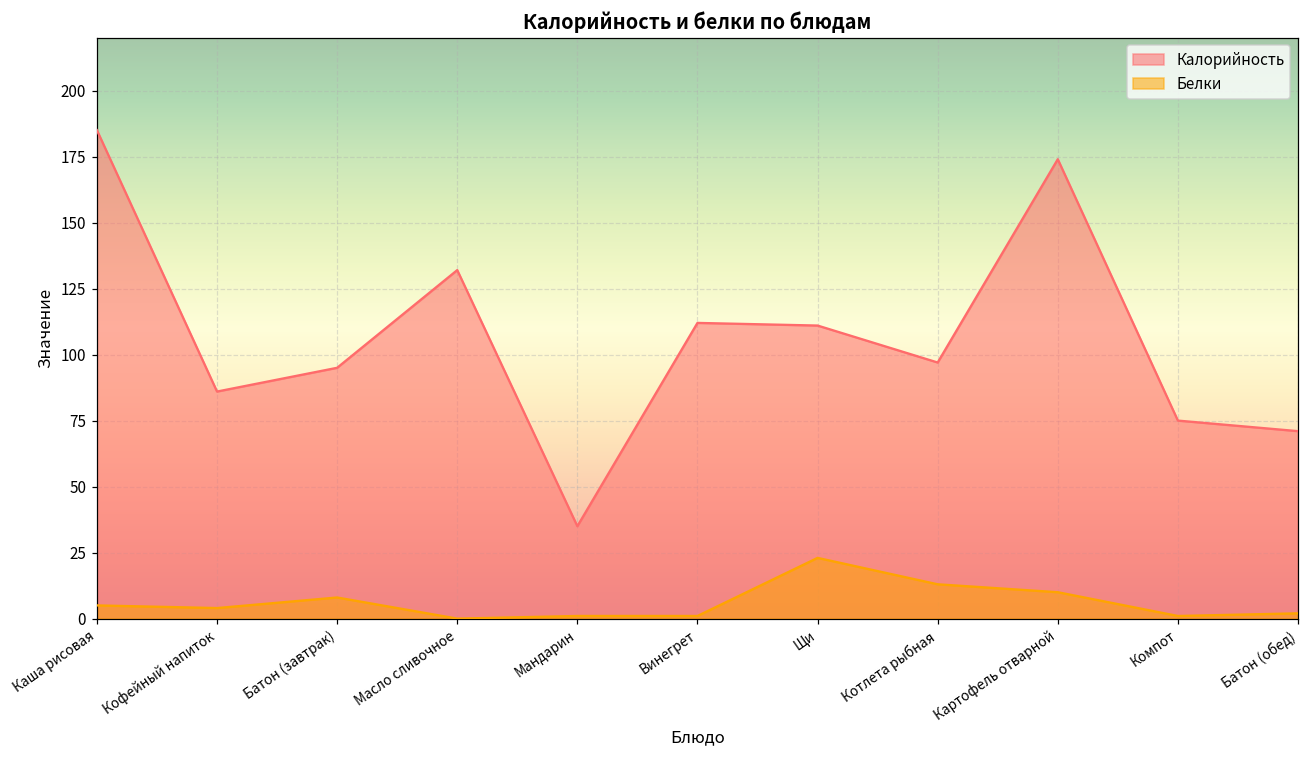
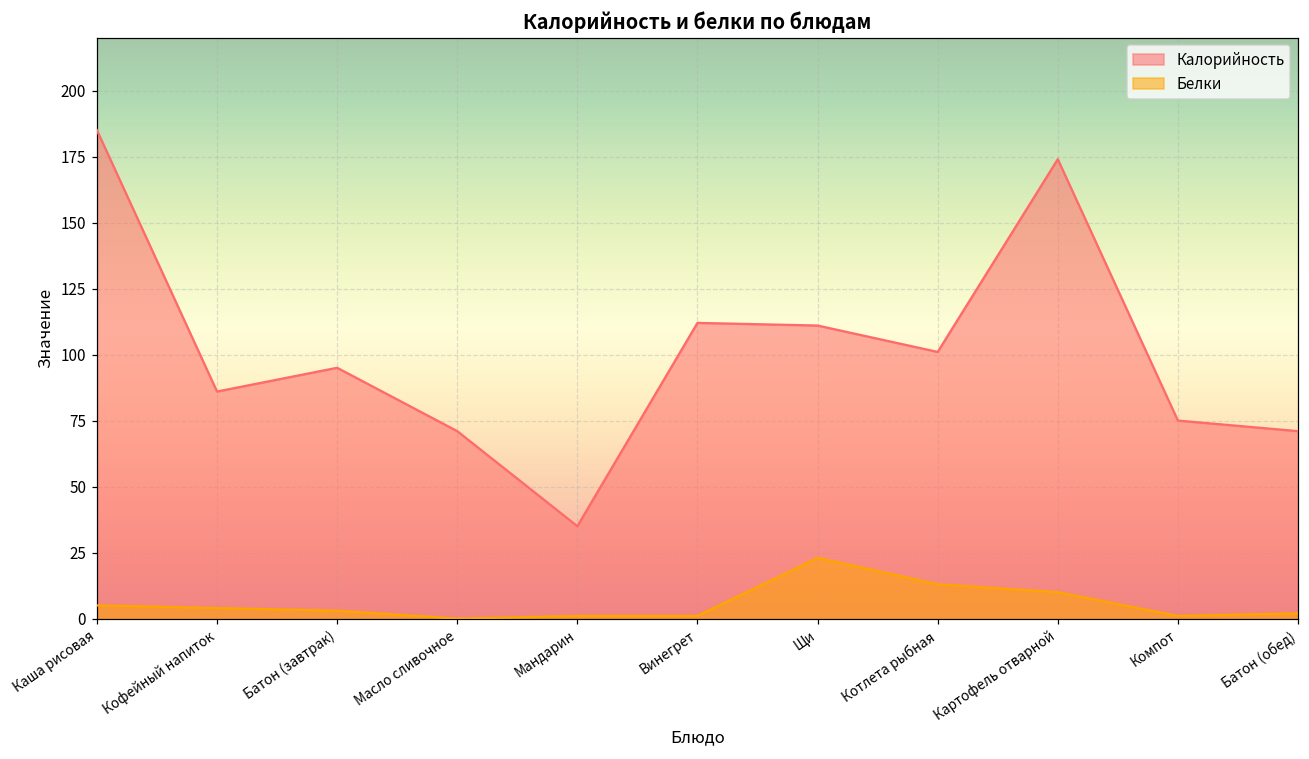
  {
    "Калорийность": {
      "Каша рисовая": 185,
      "Кофейный напиток": 86,
      "Батон (завтрак)": 95,
-     "Масло сливочное": 132,
+     "Масло сливочное": 71,
      "Мандарин": 35,
      "Винегрет": 112,
      "Щи": 111,
-     "Котлета рыбная": 97,
+     "Котлета рыбная": 101,
      "Картофель отварной": 174,
      "Компот": 75,
      "Батон (обед)": 71
    },
    "Белки": {
      "Каша рисовая": 5,
      "Кофейный напиток": 4,
-     "Батон (завтрак)": 8,
+     "Батон (завтрак)": 3,
      "Масло сливочное": 0,
      "Мандарин": 1,
      "Винегрет": 1,
      "Щи": 23,
      "Котлета рыбная": 13,
      "Картофель отварной": 10,
      "Компот": 1,
      "Батон (обед)": 2
    }
  }
